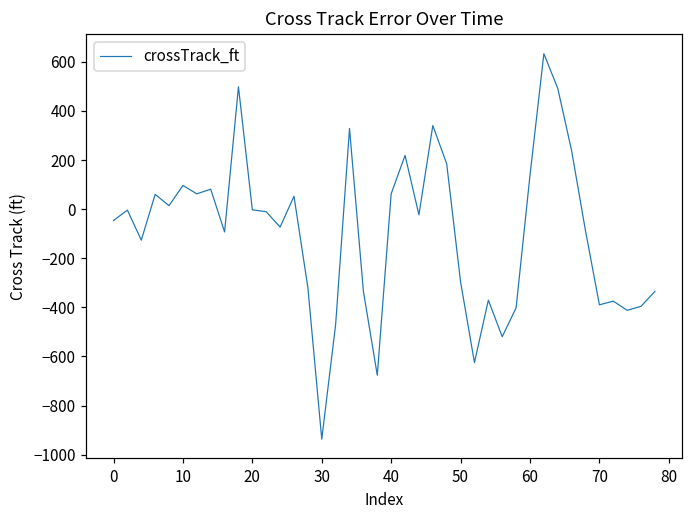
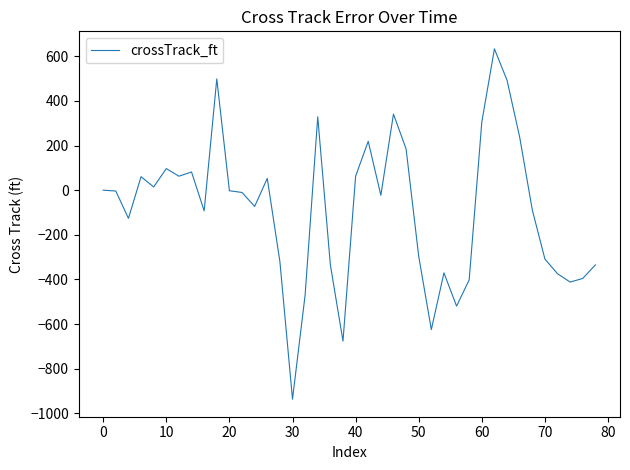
  {
-   "0": -50,
+   "0": 0,
    "10": 100,
    "20": 0,
    "30": -940,
    "40": 60,
    "50": -300,
-   "60": 140,
-   "70": -390
+   "60": 310,
+   "70": -310
  }
